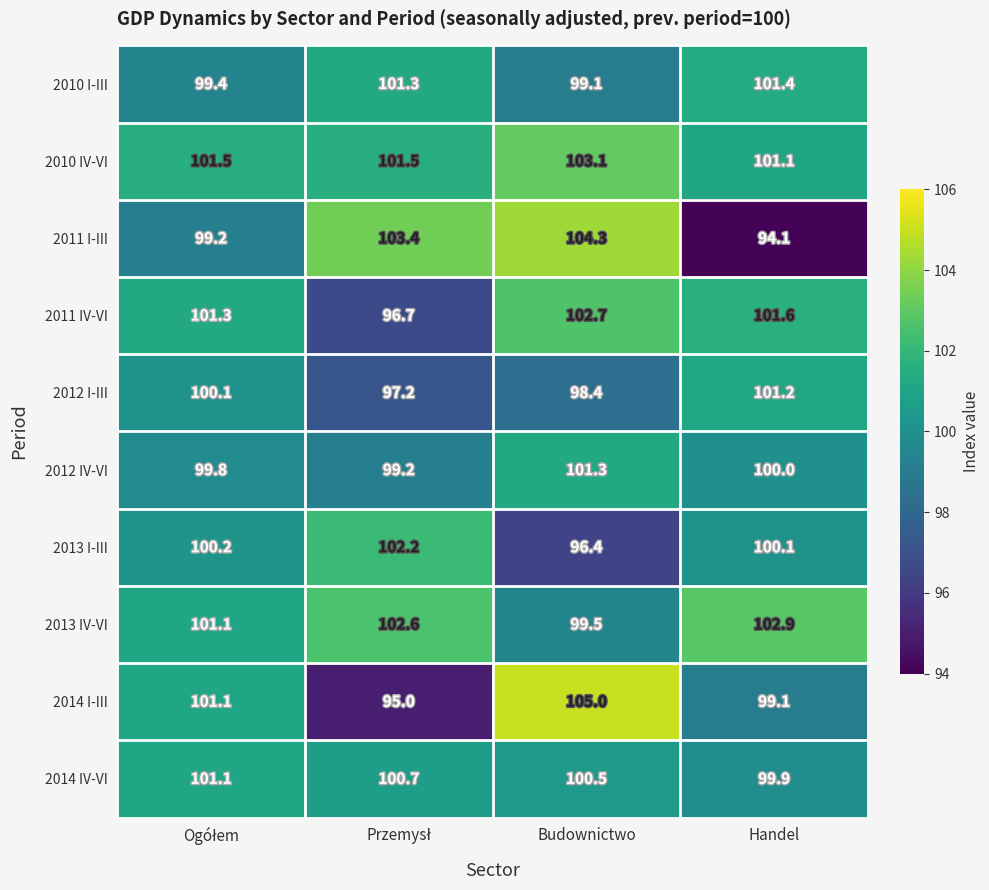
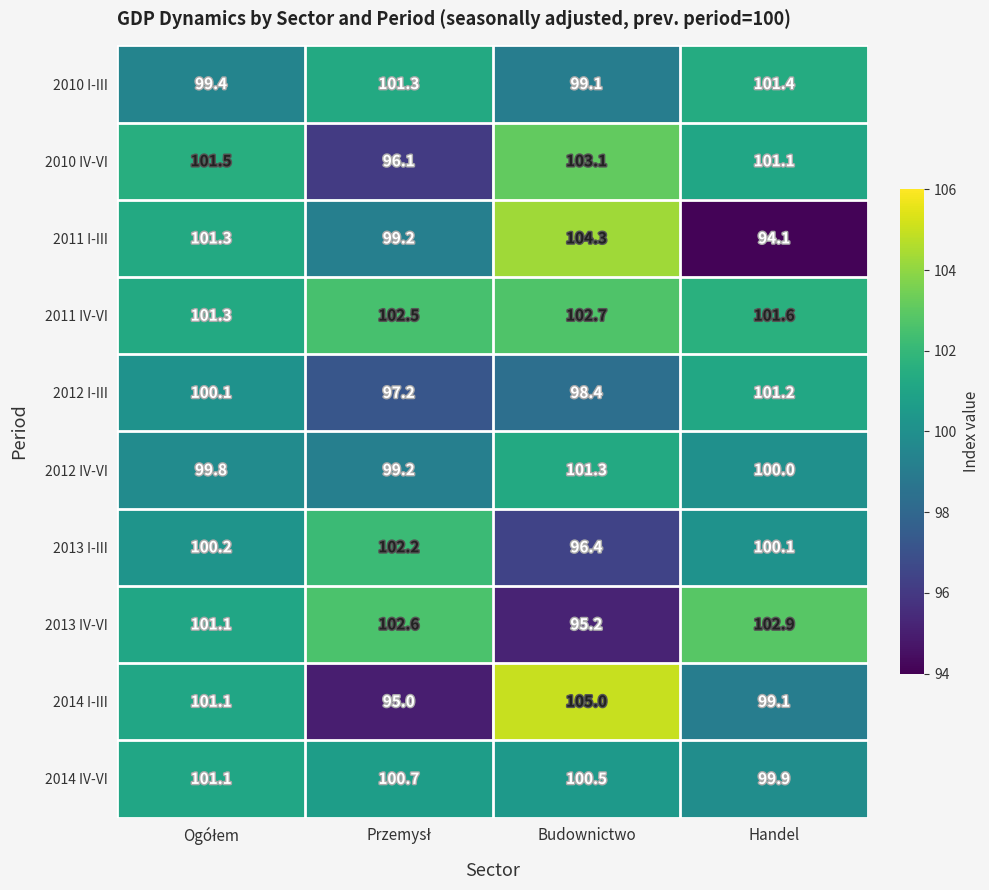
  {
    "2010 I-III": {
      "Ogółem": 99.4,
      "Przemysł": 101.3,
      "Budownictwo": 99.1,
      "Handel": 101.4
    },
    "2010 IV-VI": {
      "Ogółem": 101.5,
-     "Przemysł": 101.5,
+     "Przemysł": 96.1,
      "Budownictwo": 103.1,
      "Handel": 101.1
    },
    "2011 I-III": {
-     "Ogółem": 99.2,
-     "Przemysł": 103.4,
+     "Ogółem": 101.3,
+     "Przemysł": 99.2,
      "Budownictwo": 104.3,
      "Handel": 94.1
    },
    "2011 IV-VI": {
      "Ogółem": 101.3,
-     "Przemysł": 96.7,
+     "Przemysł": 102.5,
      "Budownictwo": 102.7,
      "Handel": 101.6
    },
    "2012 I-III": {
      "Ogółem": 100.1,
      "Przemysł": 97.2,
      "Budownictwo": 98.4,
      "Handel": 101.2
    },
    "2012 IV-VI": {
      "Ogółem": 99.8,
      "Przemysł": 99.2,
      "Budownictwo": 101.3,
      "Handel": 100.0
    },
    "2013 I-III": {
      "Ogółem": 100.2,
      "Przemysł": 102.2,
      "Budownictwo": 96.4,
      "Handel": 100.1
    },
    "2013 IV-VI": {
      "Ogółem": 101.1,
      "Przemysł": 102.6,
-     "Budownictwo": 99.5,
+     "Budownictwo": 95.2,
      "Handel": 102.9
    },
    "2014 I-III": {
      "Ogółem": 101.1,
      "Przemysł": 95.0,
      "Budownictwo": 105.0,
      "Handel": 99.1
    },
    "2014 IV-VI": {
      "Ogółem": 101.1,
      "Przemysł": 100.7,
      "Budownictwo": 100.5,
      "Handel": 99.9
    }
  }
